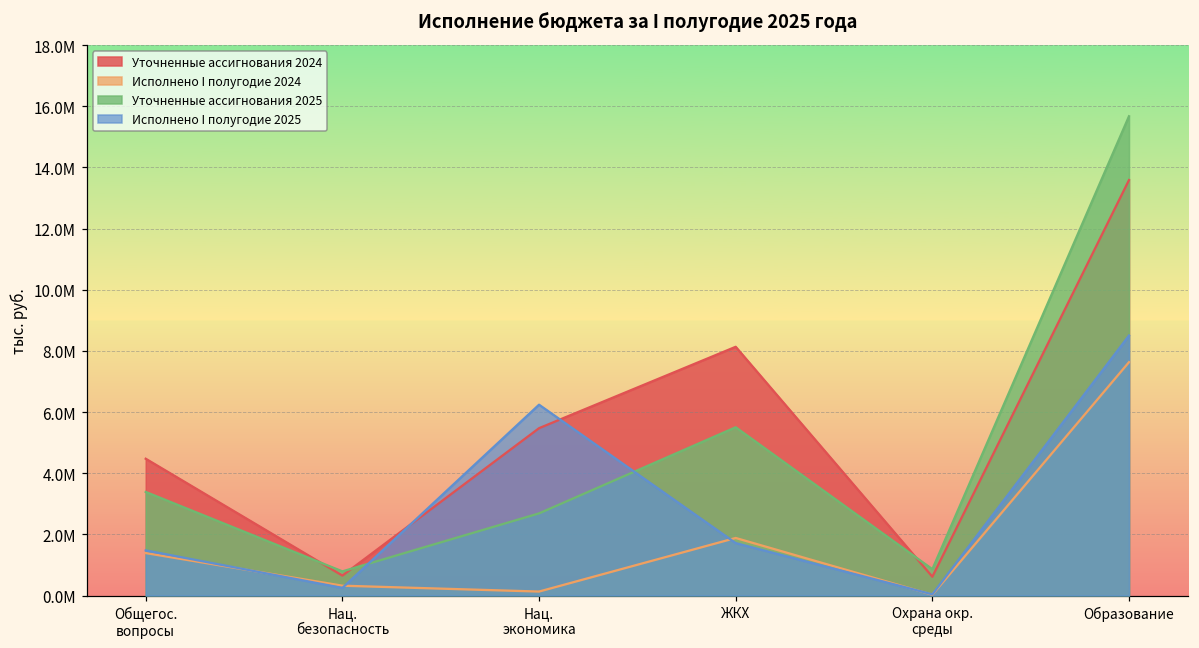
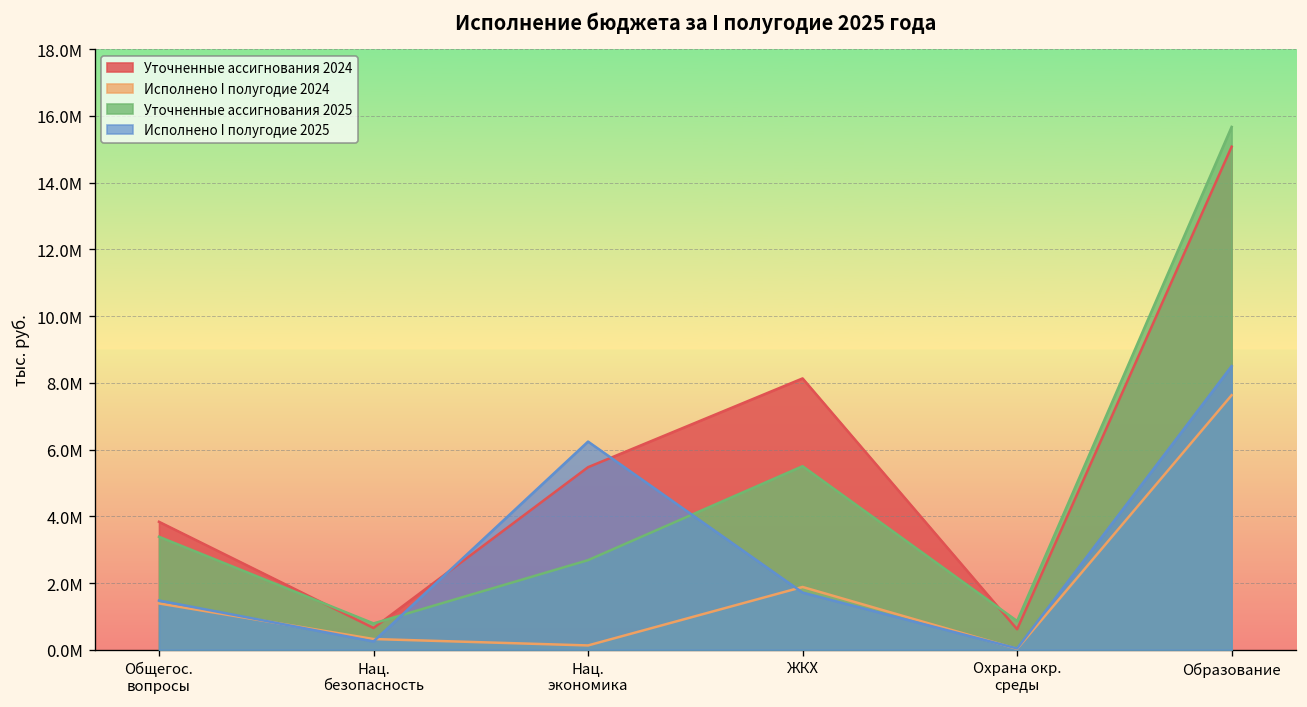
  {
    "Уточненные ассигнования 2024": {
-     "Общегос. вопросы": 4500000,
+     "Общегос. вопросы": 3800000,
      "Нац. безопасность": 700000,
      "Нац. экономика": 5500000,
      "ЖКХ": 8100000,
      "Охрана окр. среды": 600000,
-     "Образование": 13600000
+     "Образование": 15100000
    },
    "Исполнено I полугодие 2024": {
      "Нац. экономика": 100000,
      "ЖКХ": 1900000,
      "Образование": 7600000
    },
    "Уточненные ассигнования 2025": {
      "Общегос. вопросы": 3400000,
      "Нац. безопасность": 800000,
      "Нац. экономика": 2700000,
      "ЖКХ": 5500000,
      "Охрана окр. среды": 900000,
      "Образование": 15700000
    },
    "Исполнено I полугодие 2025": {
      "Нац. экономика": 6200000,
      "ЖКХ": 1700000,
      "Образование": 8500000
    }
  }
